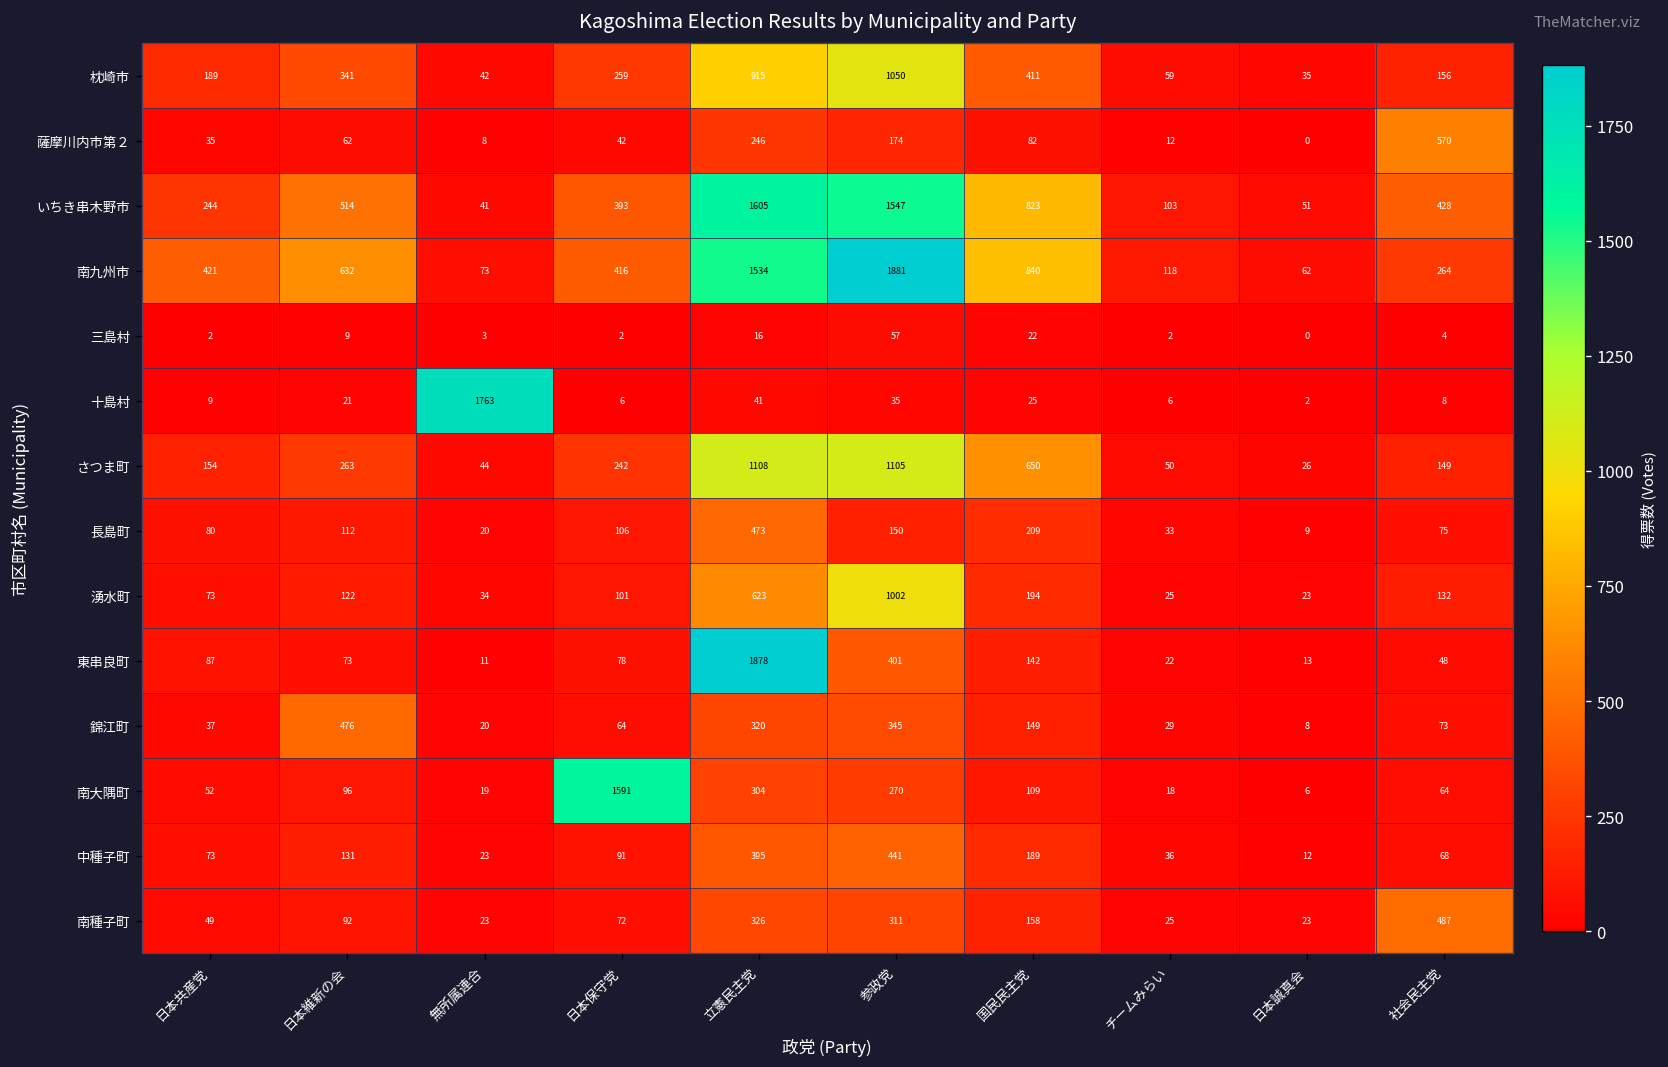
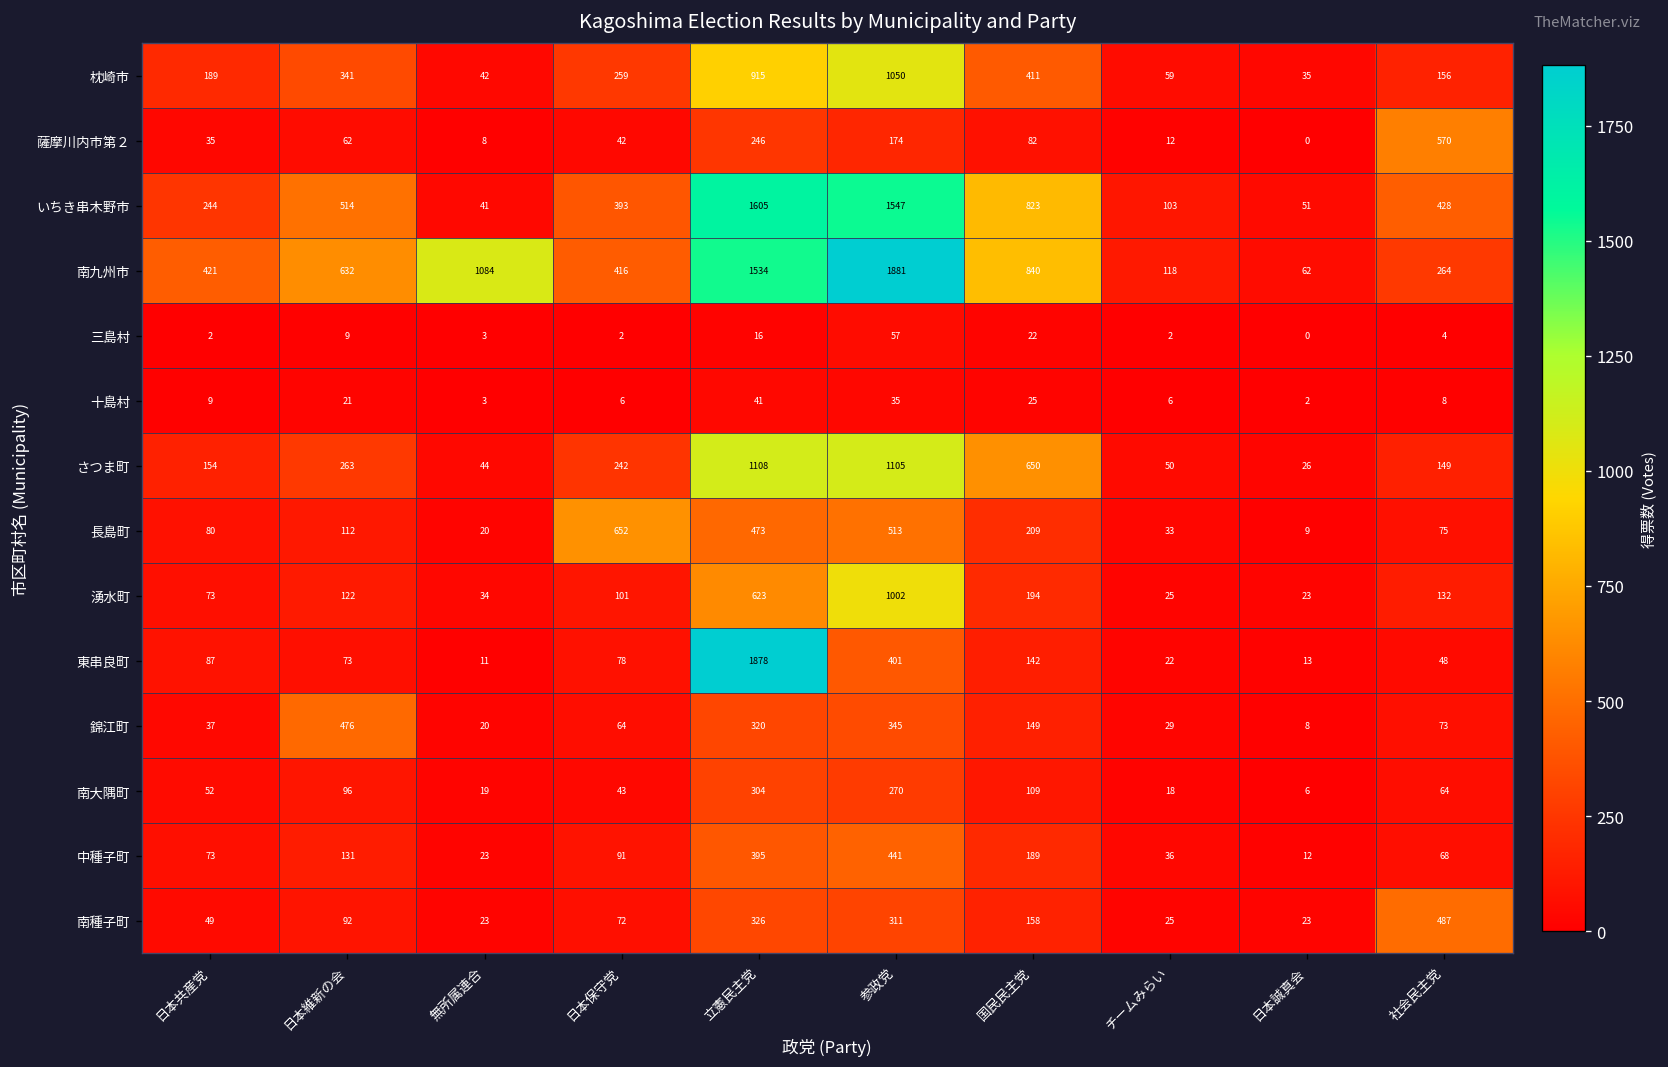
  {
    "枕崎市": {
      "日本共産党": 189,
      "日本維新の会": 341,
      "無所属連合": 42,
      "日本保守党": 259,
      "立憲民主党": 915,
      "参政党": 1050,
      "国民民主党": 411,
      "チームみらい": 59,
      "日本誠真会": 35,
      "社会民主党": 156
    },
    "薩摩川内市第２": {
      "日本共産党": 35,
      "日本維新の会": 62,
      "無所属連合": 8,
      "日本保守党": 42,
      "立憲民主党": 246,
      "参政党": 174,
      "国民民主党": 82,
      "チームみらい": 12,
      "日本誠真会": 0,
      "社会民主党": 570
    },
    "いちき串木野市": {
      "日本共産党": 244,
      "日本維新の会": 514,
      "無所属連合": 41,
      "日本保守党": 393,
      "立憲民主党": 1605,
      "参政党": 1547,
      "国民民主党": 823,
      "チームみらい": 103,
      "日本誠真会": 51,
      "社会民主党": 428
    },
    "南九州市": {
      "日本共産党": 421,
      "日本維新の会": 632,
-     "無所属連合": 73,
+     "無所属連合": 1084,
      "日本保守党": 416,
      "立憲民主党": 1534,
      "参政党": 1881,
      "国民民主党": 840,
      "チームみらい": 118,
      "日本誠真会": 62,
      "社会民主党": 264
    },
    "三島村": {
      "日本共産党": 2,
      "日本維新の会": 9,
      "無所属連合": 3,
      "日本保守党": 2,
      "立憲民主党": 16,
      "参政党": 57,
      "国民民主党": 22,
      "チームみらい": 2,
      "日本誠真会": 0,
      "社会民主党": 4
    },
    "十島村": {
      "日本共産党": 9,
      "日本維新の会": 21,
-     "無所属連合": 1763,
+     "無所属連合": 3,
      "日本保守党": 6,
      "立憲民主党": 41,
      "参政党": 35,
      "国民民主党": 25,
      "チームみらい": 6,
      "日本誠真会": 2,
      "社会民主党": 8
    },
    "さつま町": {
      "日本共産党": 154,
      "日本維新の会": 263,
      "無所属連合": 44,
      "日本保守党": 242,
      "立憲民主党": 1108,
      "参政党": 1105,
      "国民民主党": 650,
      "チームみらい": 50,
      "日本誠真会": 26,
      "社会民主党": 149
    },
    "長島町": {
      "日本共産党": 80,
      "日本維新の会": 112,
      "無所属連合": 20,
-     "日本保守党": 106,
+     "日本保守党": 652,
      "立憲民主党": 473,
-     "参政党": 150,
+     "参政党": 513,
      "国民民主党": 209,
      "チームみらい": 33,
      "日本誠真会": 9,
      "社会民主党": 75
    },
    "湧水町": {
      "日本共産党": 73,
      "日本維新の会": 122,
      "無所属連合": 34,
      "日本保守党": 101,
      "立憲民主党": 623,
      "参政党": 1002,
      "国民民主党": 194,
      "チームみらい": 25,
      "日本誠真会": 23,
      "社会民主党": 132
    },
    "東串良町": {
      "日本共産党": 87,
      "日本維新の会": 73,
      "無所属連合": 11,
      "日本保守党": 78,
      "立憲民主党": 1878,
      "参政党": 401,
      "国民民主党": 142,
      "チームみらい": 22,
      "日本誠真会": 13,
      "社会民主党": 48
    },
    "錦江町": {
      "日本共産党": 37,
      "日本維新の会": 476,
      "無所属連合": 20,
      "日本保守党": 64,
      "立憲民主党": 320,
      "参政党": 345,
      "国民民主党": 149,
      "チームみらい": 29,
      "日本誠真会": 8,
      "社会民主党": 73
    },
    "南大隅町": {
      "日本共産党": 52,
      "日本維新の会": 96,
      "無所属連合": 19,
-     "日本保守党": 1591,
+     "日本保守党": 43,
      "立憲民主党": 304,
      "参政党": 270,
      "国民民主党": 109,
      "チームみらい": 18,
      "日本誠真会": 6,
      "社会民主党": 64
    },
    "中種子町": {
      "日本共産党": 73,
      "日本維新の会": 131,
      "無所属連合": 23,
      "日本保守党": 91,
      "立憲民主党": 395,
      "参政党": 441,
      "国民民主党": 189,
      "チームみらい": 36,
      "日本誠真会": 12,
      "社会民主党": 68
    },
    "南種子町": {
      "日本共産党": 49,
      "日本維新の会": 92,
      "無所属連合": 23,
      "日本保守党": 72,
      "立憲民主党": 326,
      "参政党": 311,
      "国民民主党": 158,
      "チームみらい": 25,
      "日本誠真会": 23,
      "社会民主党": 487
    }
  }
